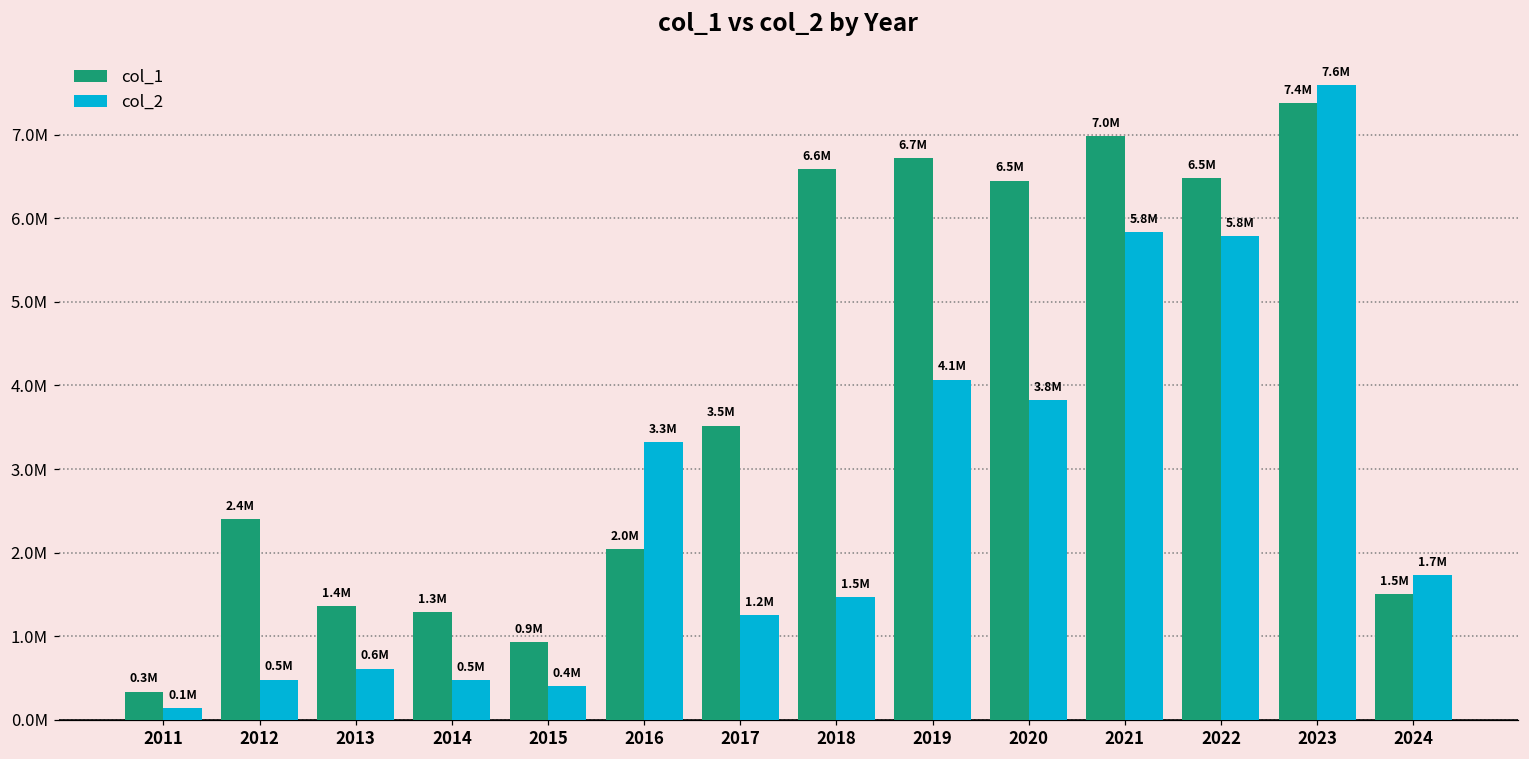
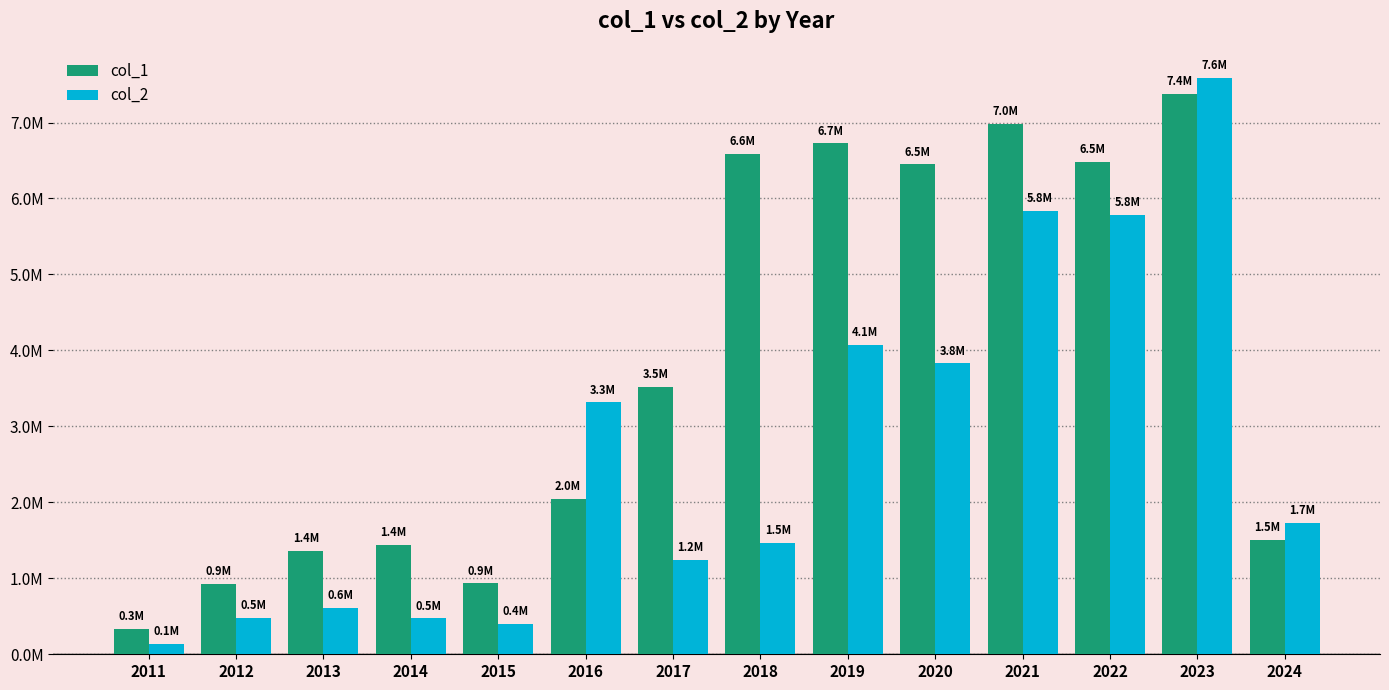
  {
    "col_1": {
      "2011": "0.3M",
-     "2012": "2.4M",
+     "2012": "0.9M",
      "2013": "1.4M",
-     "2014": "1.3M",
+     "2014": "1.4M",
      "2015": "0.9M",
      "2016": "2.0M",
      "2017": "3.5M",
      "2018": "6.6M",
      "2019": "6.7M",
      "2020": "6.5M",
      "2021": "7.0M",
      "2022": "6.5M",
      "2023": "7.4M",
      "2024": "1.5M"
    },
    "col_2": {
      "2011": "0.1M",
      "2012": "0.5M",
      "2013": "0.6M",
      "2014": "0.5M",
      "2015": "0.4M",
      "2016": "3.3M",
      "2017": "1.2M",
      "2018": "1.5M",
      "2019": "4.1M",
      "2020": "3.8M",
      "2021": "5.8M",
      "2022": "5.8M",
      "2023": "7.6M",
      "2024": "1.7M"
    }
  }
